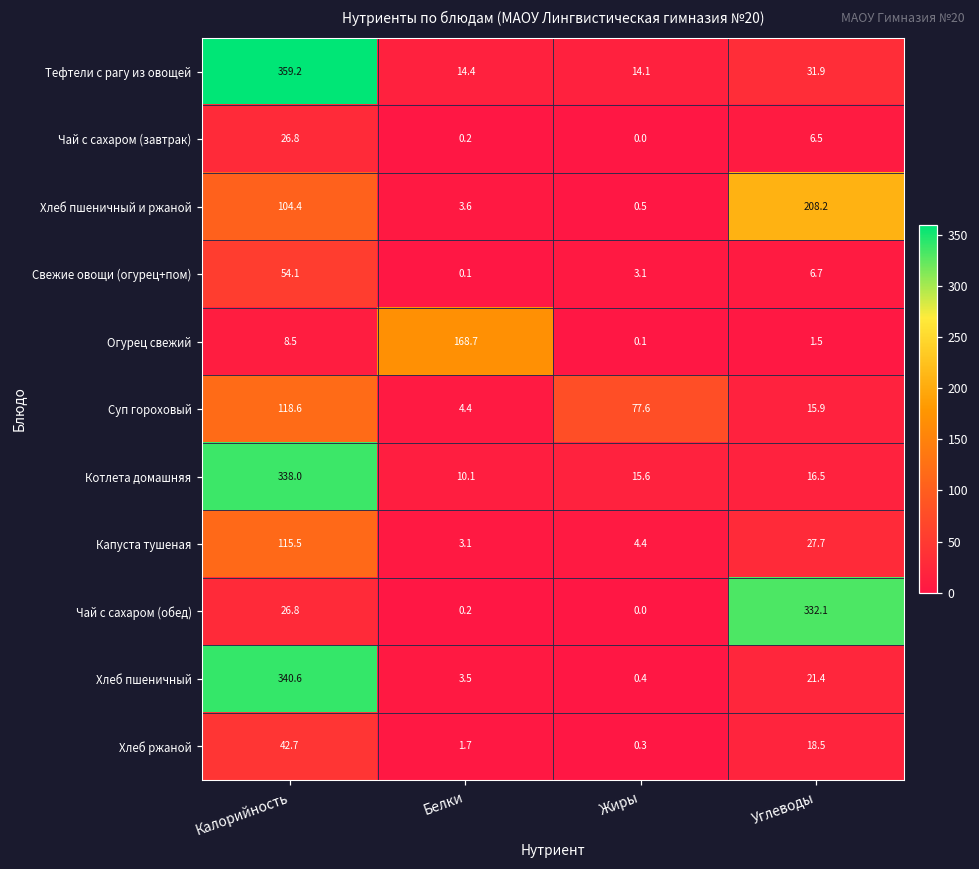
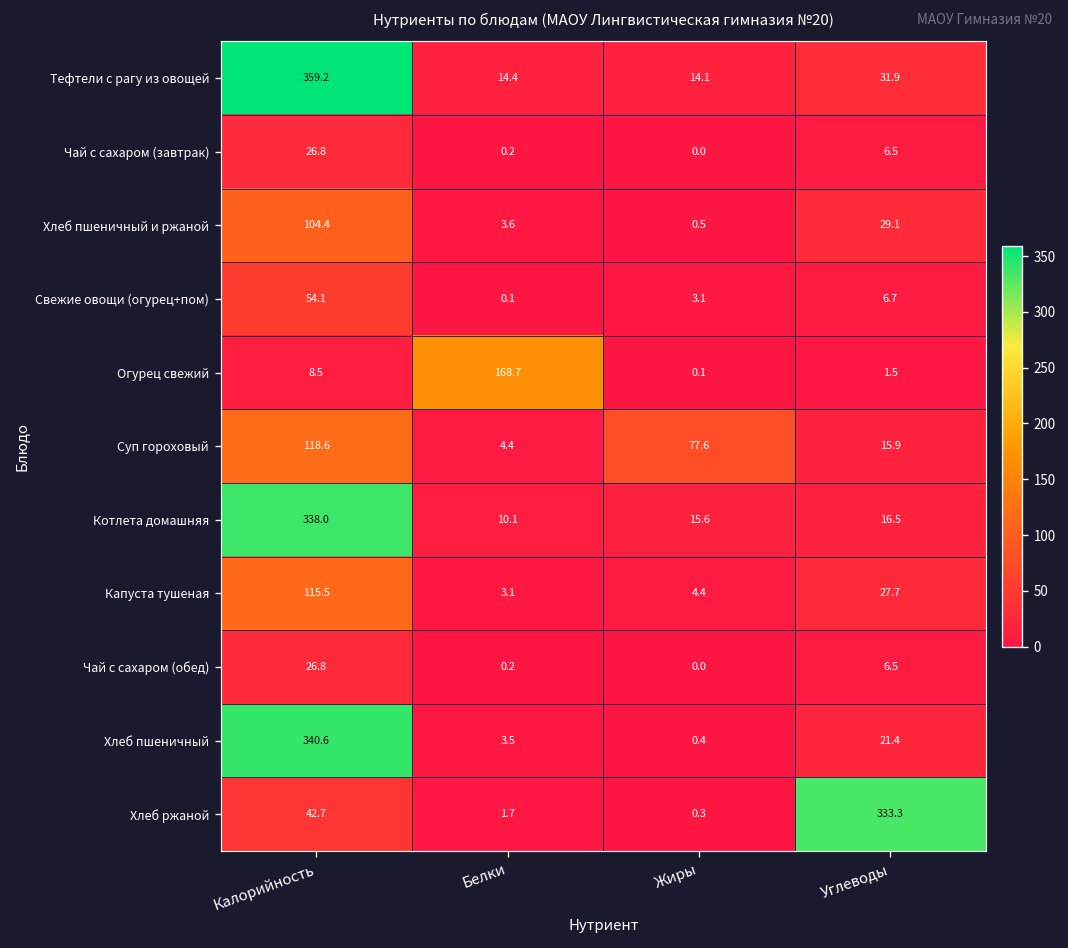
  {
    "Тефтели с рагу из овощей": {
      "Калорийность": 359.2,
      "Белки": 14.4,
      "Жиры": 14.1,
      "Углеводы": 31.9
    },
    "Чай с сахаром (завтрак)": {
      "Калорийность": 26.8,
      "Белки": 0.2,
      "Жиры": 0.0,
      "Углеводы": 6.5
    },
    "Хлеб пшеничный и ржаной": {
      "Калорийность": 104.4,
      "Белки": 3.6,
      "Жиры": 0.5,
-     "Углеводы": 208.2
+     "Углеводы": 29.1
    },
    "Свежие овощи (огурец+пом)": {
      "Калорийность": 54.1,
      "Белки": 0.1,
      "Жиры": 3.1,
      "Углеводы": 6.7
    },
    "Огурец свежий": {
      "Калорийность": 8.5,
      "Белки": 168.7,
      "Жиры": 0.1,
      "Углеводы": 1.5
    },
    "Суп гороховый": {
      "Калорийность": 118.6,
      "Белки": 4.4,
      "Жиры": 77.6,
      "Углеводы": 15.9
    },
    "Котлета домашняя": {
      "Калорийность": 338.0,
      "Белки": 10.1,
      "Жиры": 15.6,
      "Углеводы": 16.5
    },
    "Капуста тушеная": {
      "Калорийность": 115.5,
      "Белки": 3.1,
      "Жиры": 4.4,
      "Углеводы": 27.7
    },
    "Чай с сахаром (обед)": {
      "Калорийность": 26.8,
      "Белки": 0.2,
      "Жиры": 0.0,
-     "Углеводы": 332.1
+     "Углеводы": 6.5
    },
    "Хлеб пшеничный": {
      "Калорийность": 340.6,
      "Белки": 3.5,
      "Жиры": 0.4,
      "Углеводы": 21.4
    },
    "Хлеб ржаной": {
      "Калорийность": 42.7,
      "Белки": 1.7,
      "Жиры": 0.3,
-     "Углеводы": 18.5
+     "Углеводы": 333.3
    }
  }
